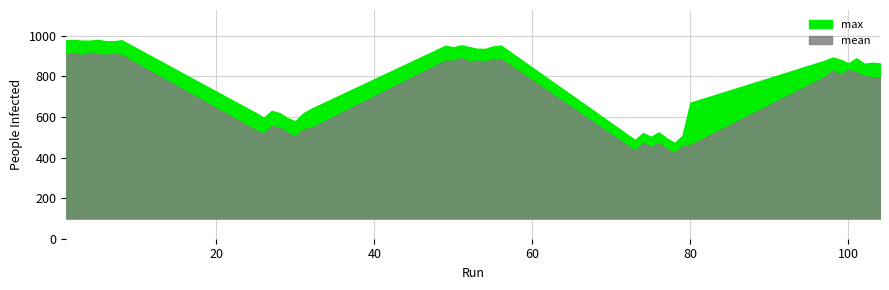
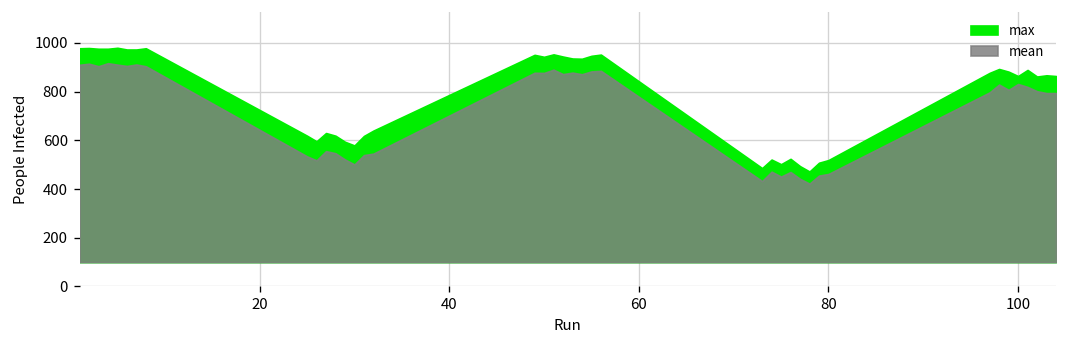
  {
    "max": {
-     "80": 670,
+     "80": 520,
      "100": 860
    },
    "mean": {
      "80": 460,
      "100": 830
    }
  }
